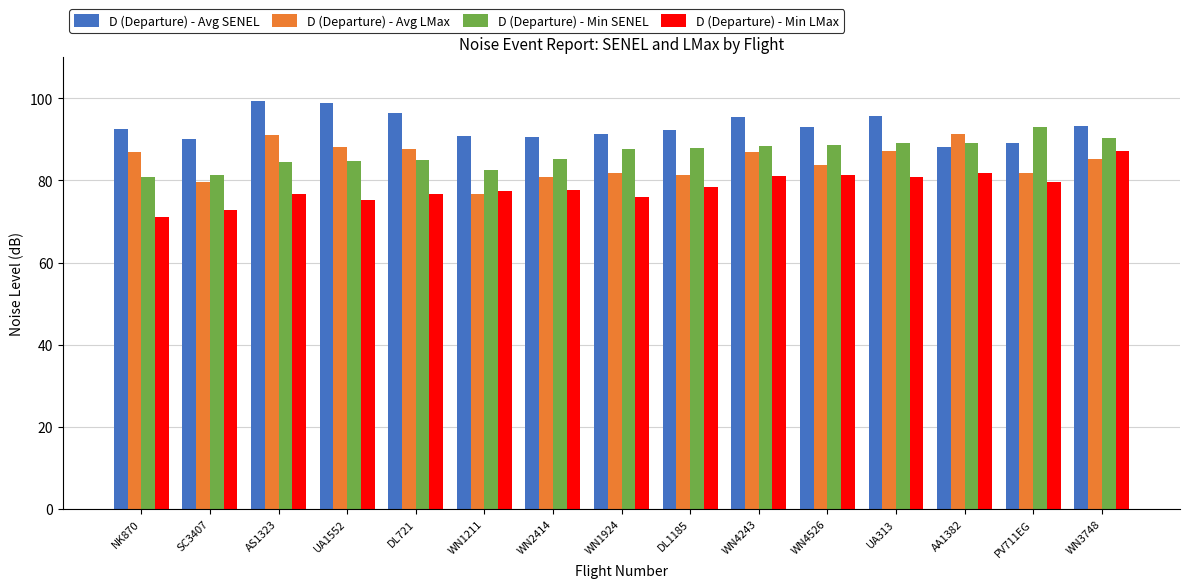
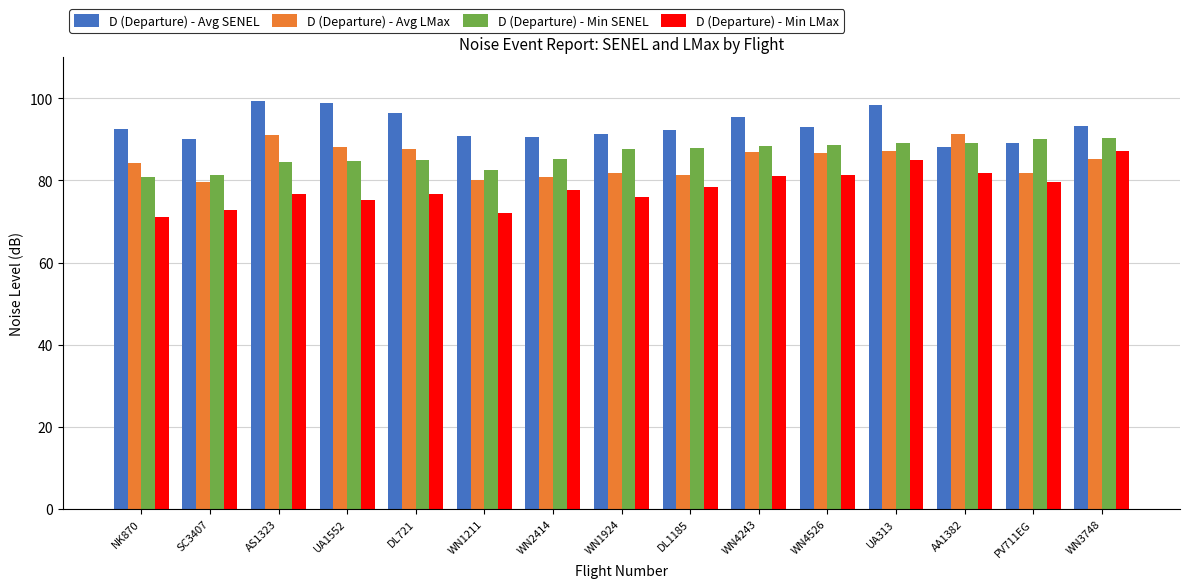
  {
    "D (Departure) - Avg SENEL": {
      "NK870": 92,
      "SC3407": 90,
      "AS1323": 99,
      "UA1552": 99,
      "DL721": 96,
      "WN1211": 91,
      "WN2414": 91,
      "WN1924": 91,
      "DL1185": 92,
      "WN4243": 96,
      "WN4526": 93,
-     "UA313": 96,
+     "UA313": 98,
      "AA1382": 88,
      "PV711EG": 89,
      "WN3748": 93
    },
    "D (Departure) - Avg LMax": {
-     "NK870": 87,
+     "NK870": 84,
      "SC3407": 80,
      "AS1323": 91,
      "UA1552": 88,
      "DL721": 88,
-     "WN1211": 77,
+     "WN1211": 80,
      "WN2414": 81,
      "WN1924": 82,
      "DL1185": 81,
      "WN4243": 87,
-     "WN4526": 84,
+     "WN4526": 87,
      "UA313": 87,
      "AA1382": 91,
      "PV711EG": 82,
      "WN3748": 85
    },
    "D (Departure) - Min SENEL": {
      "NK870": 81,
      "SC3407": 81,
      "AS1323": 85,
      "UA1552": 85,
      "DL721": 85,
      "WN1211": 83,
      "WN2414": 85,
      "WN1924": 88,
      "DL1185": 88,
      "WN4243": 88,
      "WN4526": 89,
      "UA313": 89,
      "AA1382": 89,
-     "PV711EG": 93,
+     "PV711EG": 90,
      "WN3748": 90
    },
    "D (Departure) - Min LMax": {
      "NK870": 71,
      "SC3407": 73,
      "AS1323": 77,
      "UA1552": 75,
      "DL721": 77,
-     "WN1211": 78,
+     "WN1211": 72,
      "WN2414": 78,
      "WN1924": 76,
      "DL1185": 78,
      "WN4243": 81,
      "WN4526": 81,
-     "UA313": 81,
+     "UA313": 85,
      "AA1382": 82,
      "PV711EG": 80,
      "WN3748": 87
    }
  }
